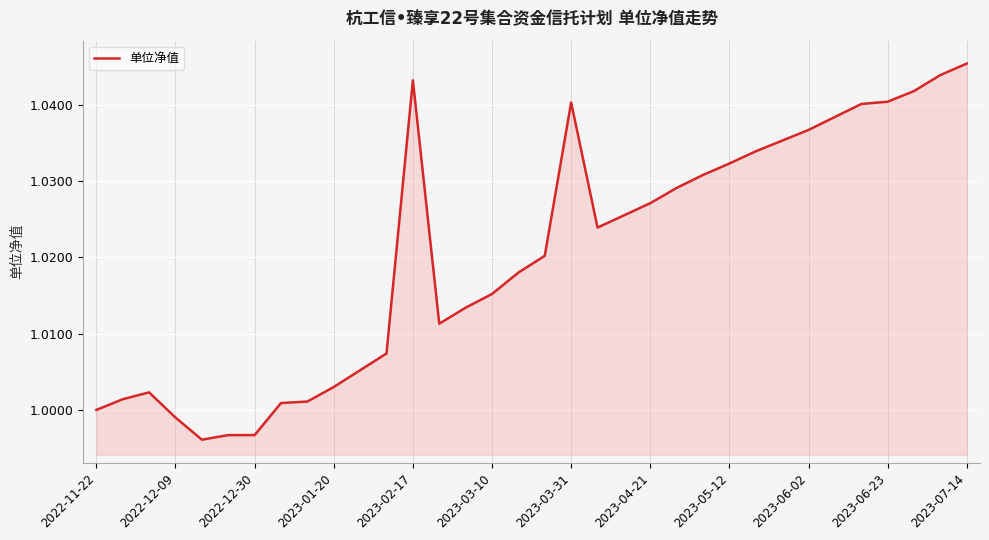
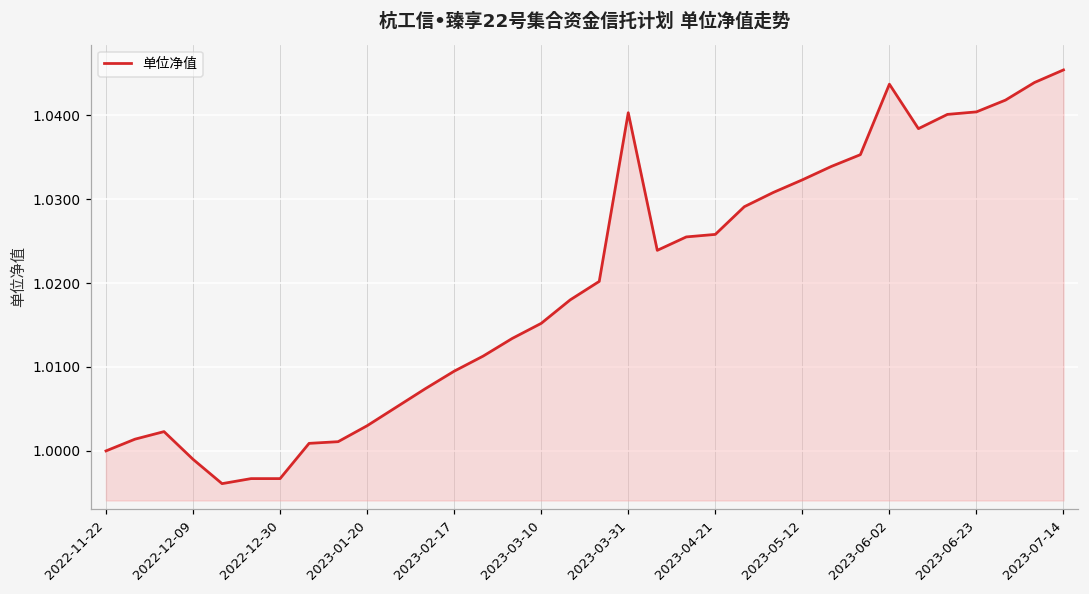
  {
    "2022-11-22": 1.000,
    "2022-12-09": 0.999,
    "2022-12-30": 0.997,
    "2023-01-20": 1.003,
-   "2023-02-17": 1.043,
+   "2023-02-17": 1.010,
    "2023-03-10": 1.015,
    "2023-03-31": 1.040,
-   "2023-04-21": 1.027,
+   "2023-04-21": 1.026,
    "2023-05-12": 1.032,
-   "2023-06-02": 1.037,
+   "2023-06-02": 1.044,
    "2023-06-23": 1.040,
    "2023-07-14": 1.045
  }
